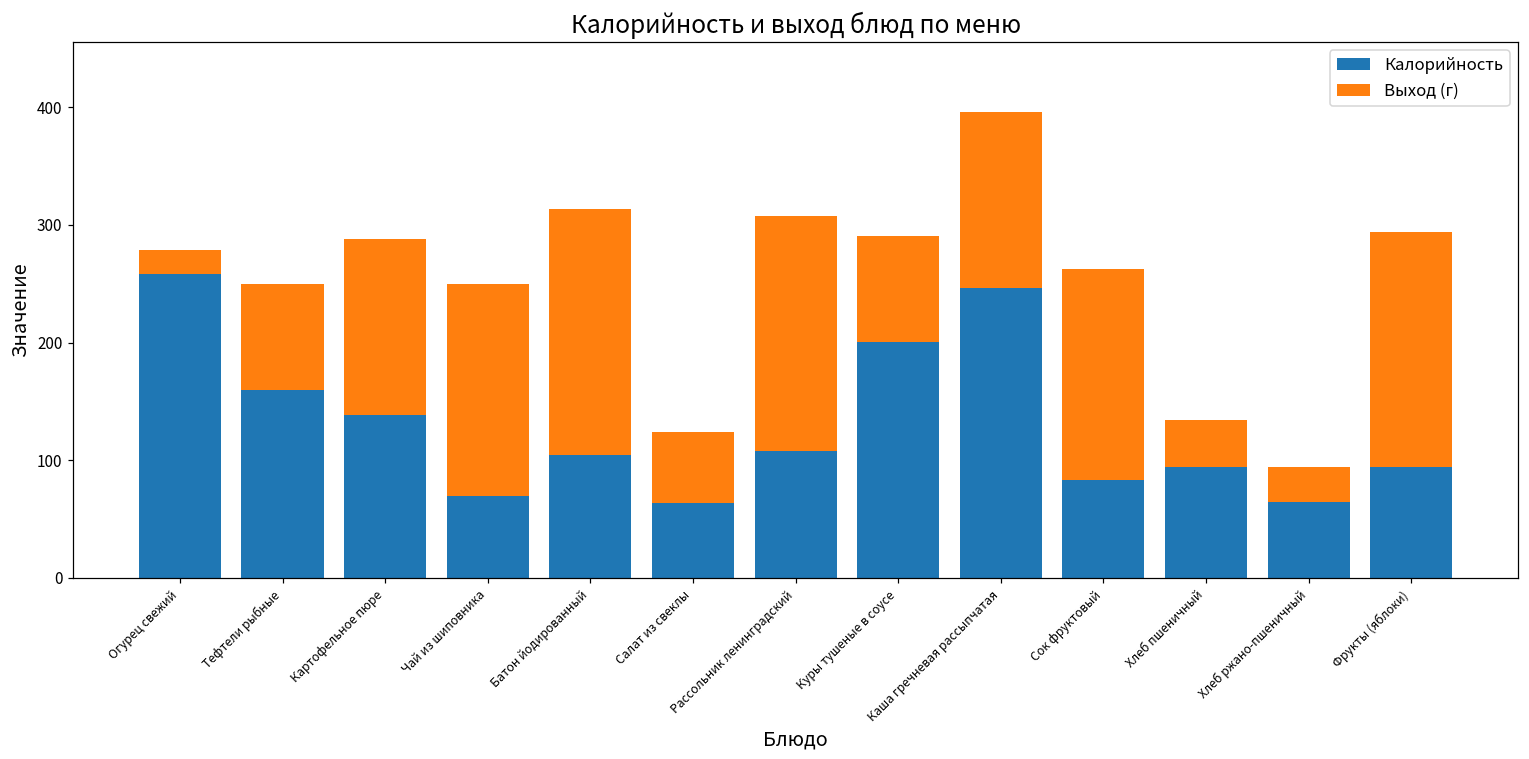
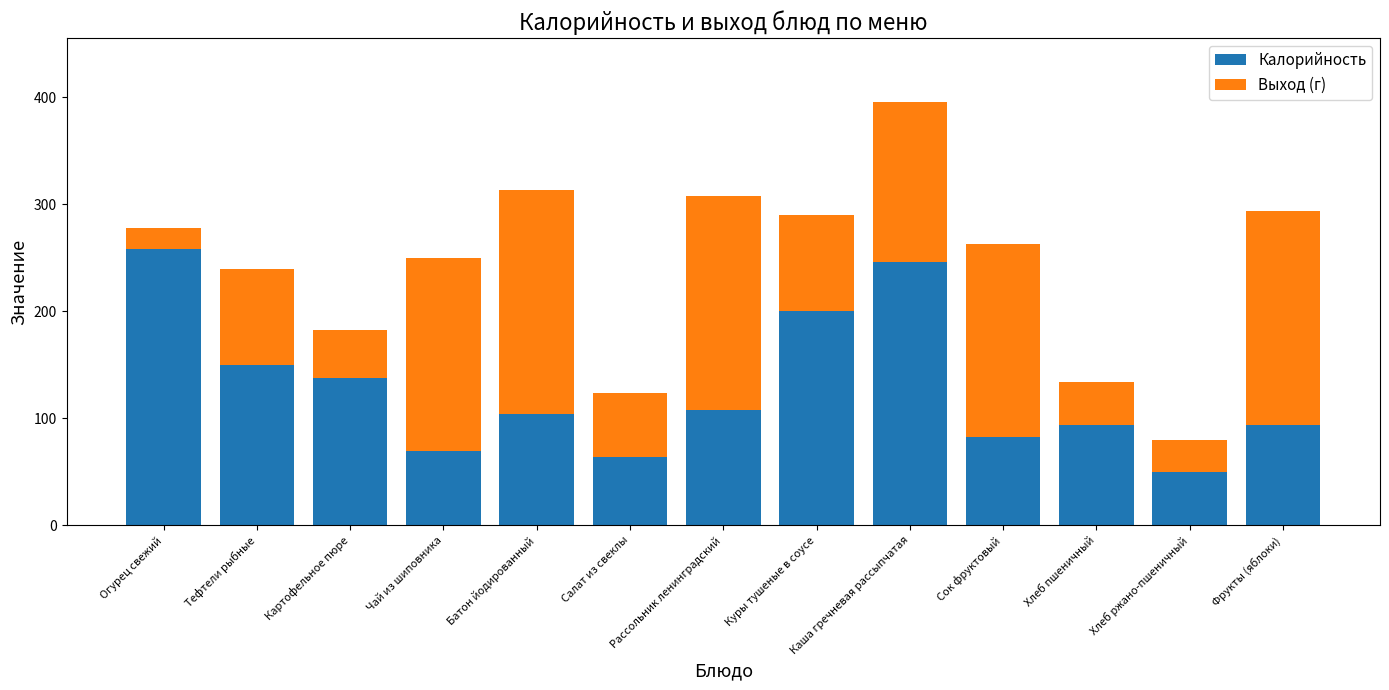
  {
    "Калорийность": {
      "Огурец свежий": 258,
-     "Тефтели рыбные": 160,
+     "Тефтели рыбные": 150,
      "Картофельное пюре": 138,
      "Чай из шиповника": 69,
      "Батон йодированный": 104,
      "Салат из свеклы": 64,
      "Рассольник ленинградский": 108,
      "Куры тушеные в соусе": 200,
      "Каша гречневая рассыпчатая": 246,
      "Сок фруктовый": 83,
      "Хлеб пшеничный": 94,
-     "Хлеб ржано-пшеничный": 65,
+     "Хлеб ржано-пшеничный": 50,
      "Фрукты (яблоки)": 94
    },
    "Выход (г)": {
      "Огурец свежий": 20,
      "Тефтели рыбные": 90,
-     "Картофельное пюре": 150,
+     "Картофельное пюре": 44,
      "Чай из шиповника": 180,
      "Батон йодированный": 209,
      "Салат из свеклы": 60,
      "Рассольник ленинградский": 200,
      "Куры тушеные в соусе": 90,
      "Каша гречневая рассыпчатая": 150,
      "Сок фруктовый": 180,
      "Хлеб пшеничный": 40,
      "Хлеб ржано-пшеничный": 30,
      "Фрукты (яблоки)": 200
    }
  }
